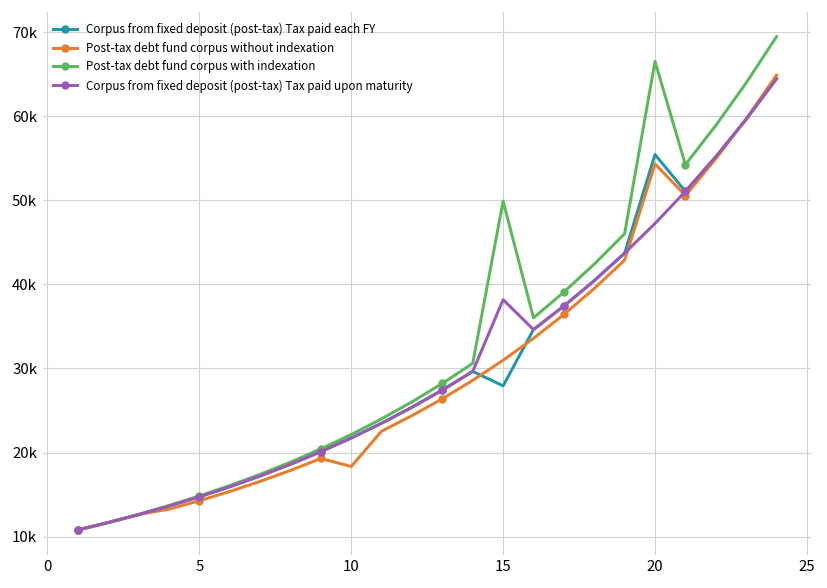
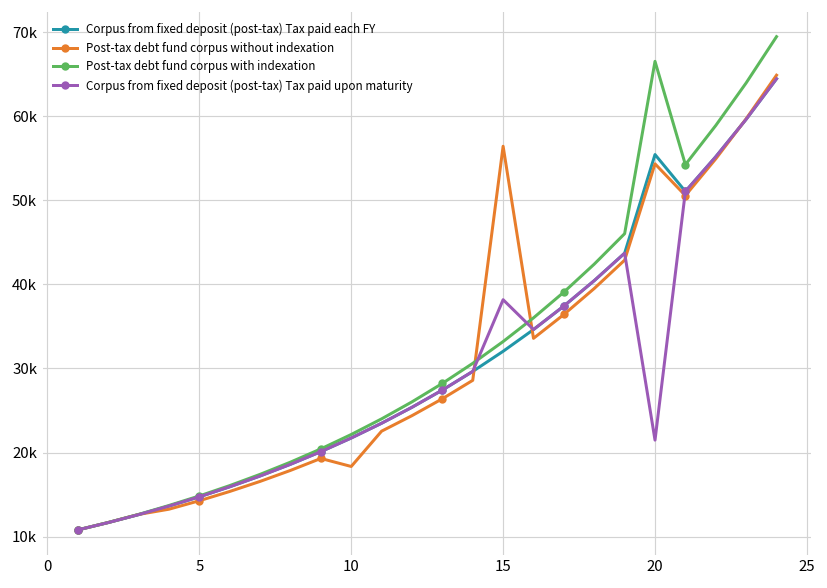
  {
    "Corpus from fixed deposit (post-tax) Tax paid each FY": {
-     "15": 28000,
+     "15": 32000,
      "20": 55000
    },
    "Post-tax debt fund corpus without indexation": {
      "5": 14000,
      "10": 18000,
-     "15": 31000,
+     "15": 56000,
      "20": 54000
    },
    "Post-tax debt fund corpus with indexation": {
      "10": 22000,
-     "15": 50000,
+     "15": 33000,
      "20": 67000
    },
    "Corpus from fixed deposit (post-tax) Tax paid upon maturity": {
      "15": 38000,
-     "20": 47000
+     "20": 21000
    }
  }
